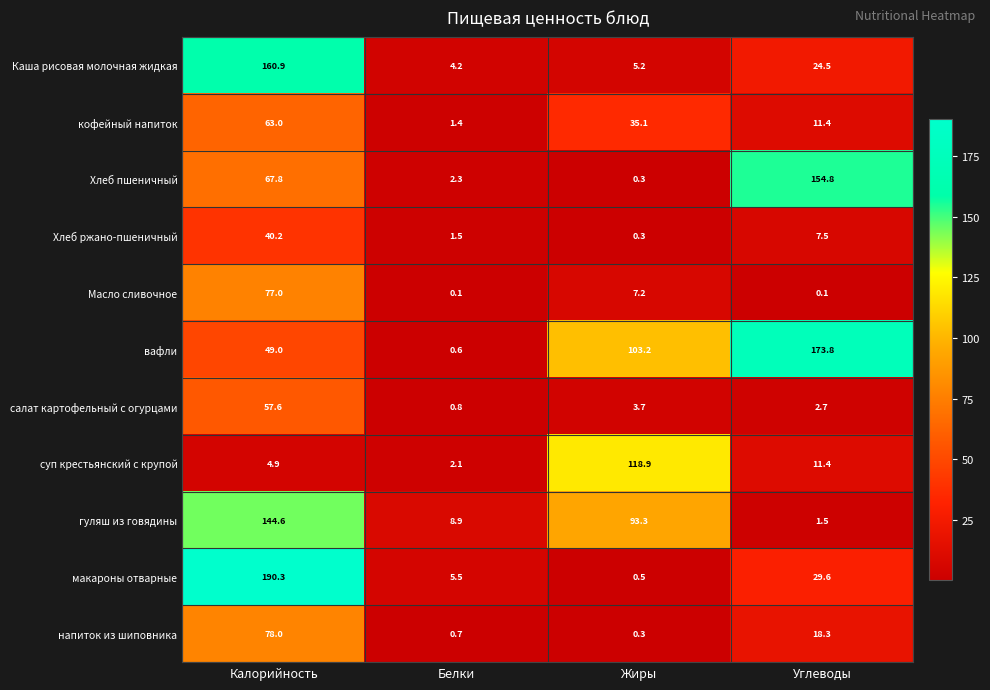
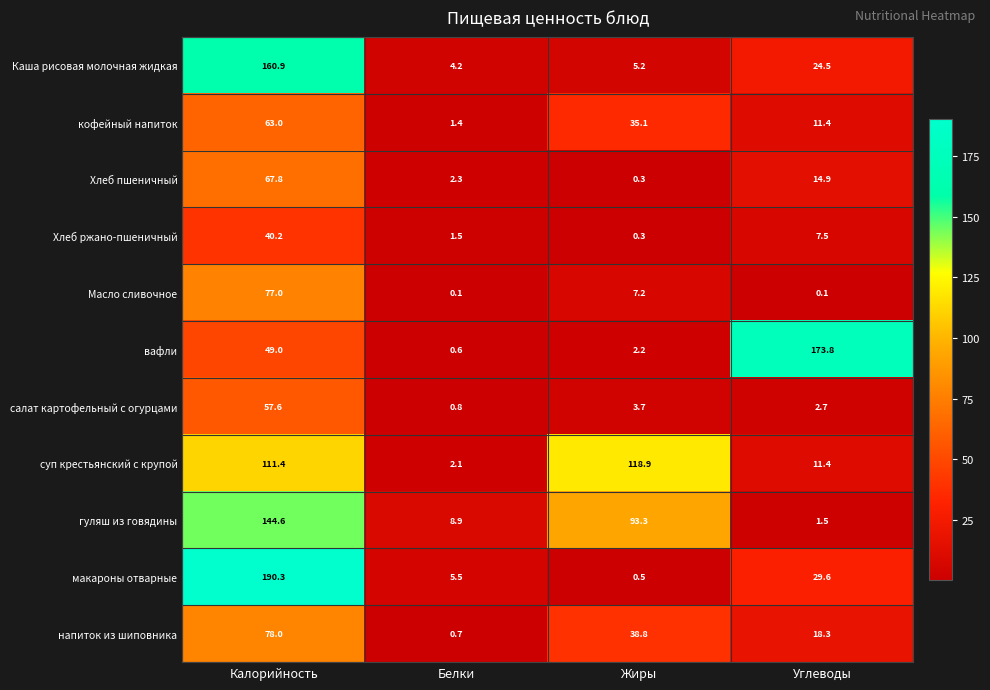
  {
    "Каша рисовая молочная жидкая": {
      "Калорийность": 160.9,
      "Белки": 4.2,
      "Жиры": 5.2,
      "Углеводы": 24.5
    },
    "кофейный напиток": {
      "Калорийность": 63.0,
      "Белки": 1.4,
      "Жиры": 35.1,
      "Углеводы": 11.4
    },
    "Хлеб пшеничный": {
      "Калорийность": 67.8,
      "Белки": 2.3,
      "Жиры": 0.3,
-     "Углеводы": 154.8
+     "Углеводы": 14.9
    },
    "Хлеб ржано-пшеничный": {
      "Калорийность": 40.2,
      "Белки": 1.5,
      "Жиры": 0.3,
      "Углеводы": 7.5
    },
    "Масло сливочное": {
      "Калорийность": 77.0,
      "Белки": 0.1,
      "Жиры": 7.2,
      "Углеводы": 0.1
    },
    "вафли": {
      "Калорийность": 49.0,
      "Белки": 0.6,
-     "Жиры": 103.2,
+     "Жиры": 2.2,
      "Углеводы": 173.8
    },
    "салат картофельный с огурцами": {
      "Калорийность": 57.6,
      "Белки": 0.8,
      "Жиры": 3.7,
      "Углеводы": 2.7
    },
    "суп крестьянский с крупой": {
-     "Калорийность": 4.9,
+     "Калорийность": 111.4,
      "Белки": 2.1,
      "Жиры": 118.9,
      "Углеводы": 11.4
    },
    "гуляш из говядины": {
      "Калорийность": 144.6,
      "Белки": 8.9,
      "Жиры": 93.3,
      "Углеводы": 1.5
    },
    "макароны отварные": {
      "Калорийность": 190.3,
      "Белки": 5.5,
      "Жиры": 0.5,
      "Углеводы": 29.6
    },
    "напиток из шиповника": {
      "Калорийность": 78.0,
      "Белки": 0.7,
-     "Жиры": 0.3,
+     "Жиры": 38.8,
      "Углеводы": 18.3
    }
  }
